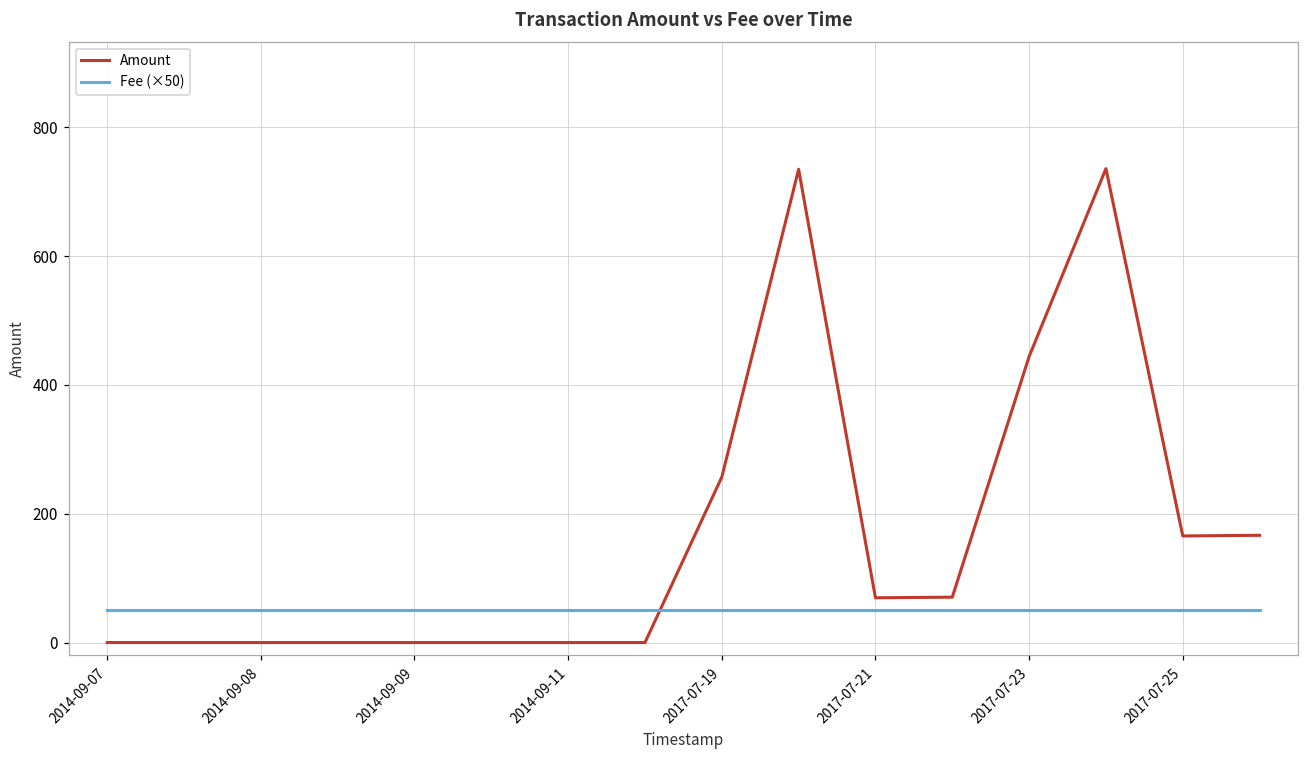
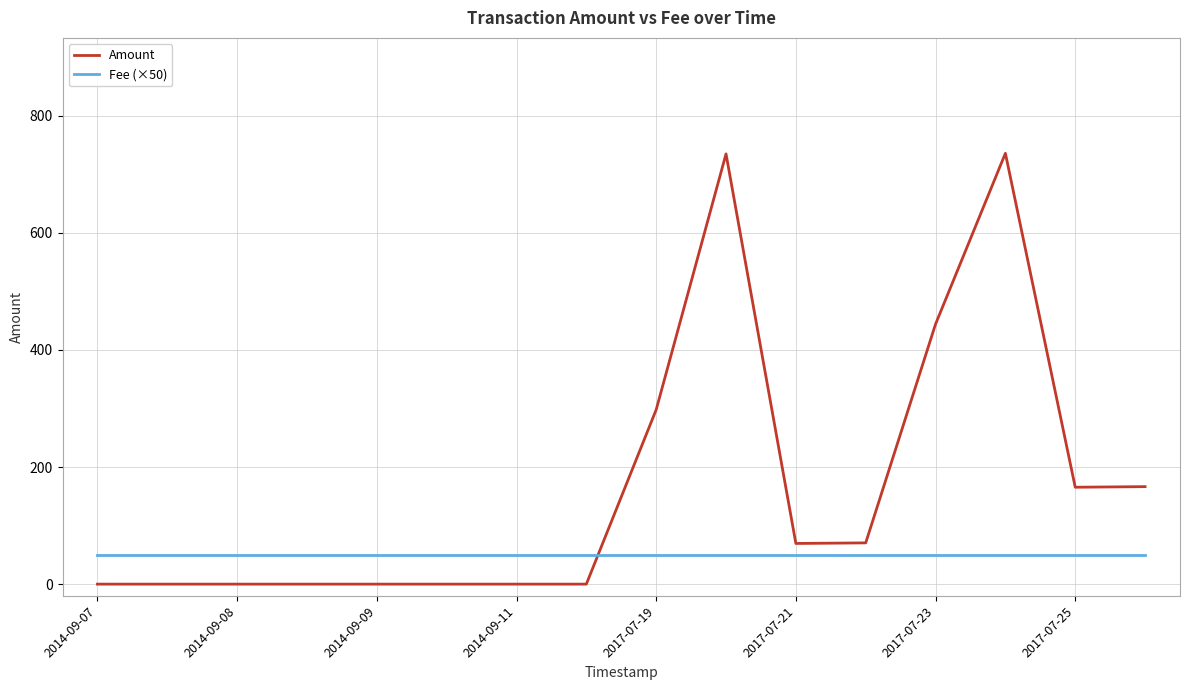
  {
    "Amount": {
      "2014-09-07": 0,
      "2014-09-09": 0,
-     "2017-07-19": 260,
+     "2017-07-19": 300,
      "2017-07-23": 440
    },
    "Fee (×50)": {
      "2014-09-07": 50,
      "2014-09-09": 50,
      "2017-07-19": 50,
      "2017-07-23": 50
    }
  }
